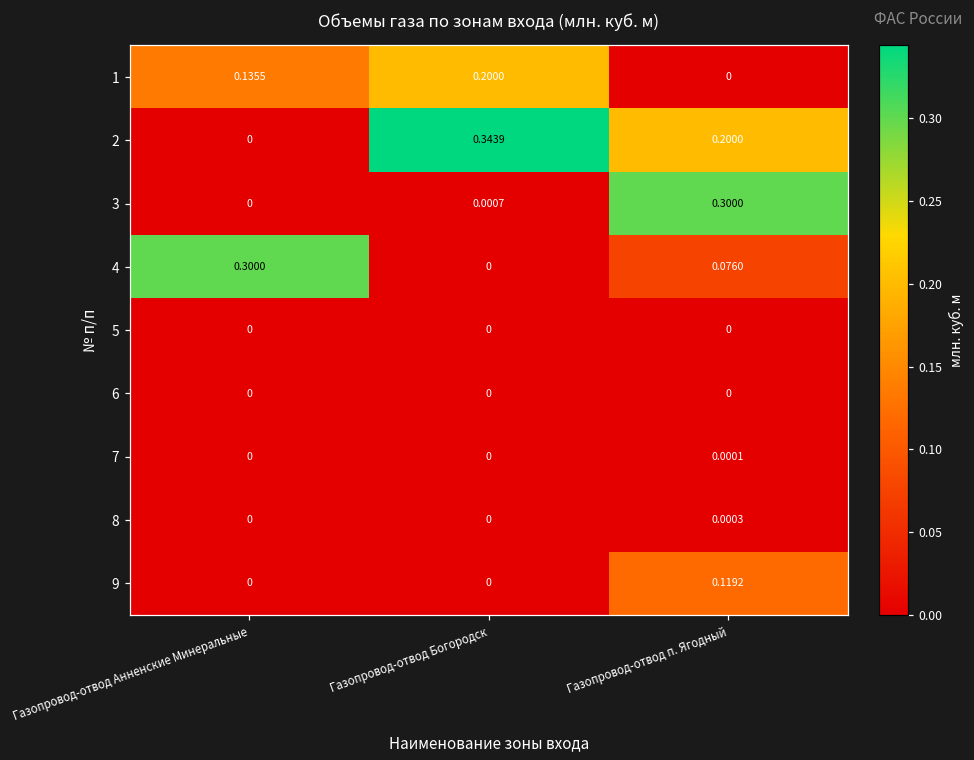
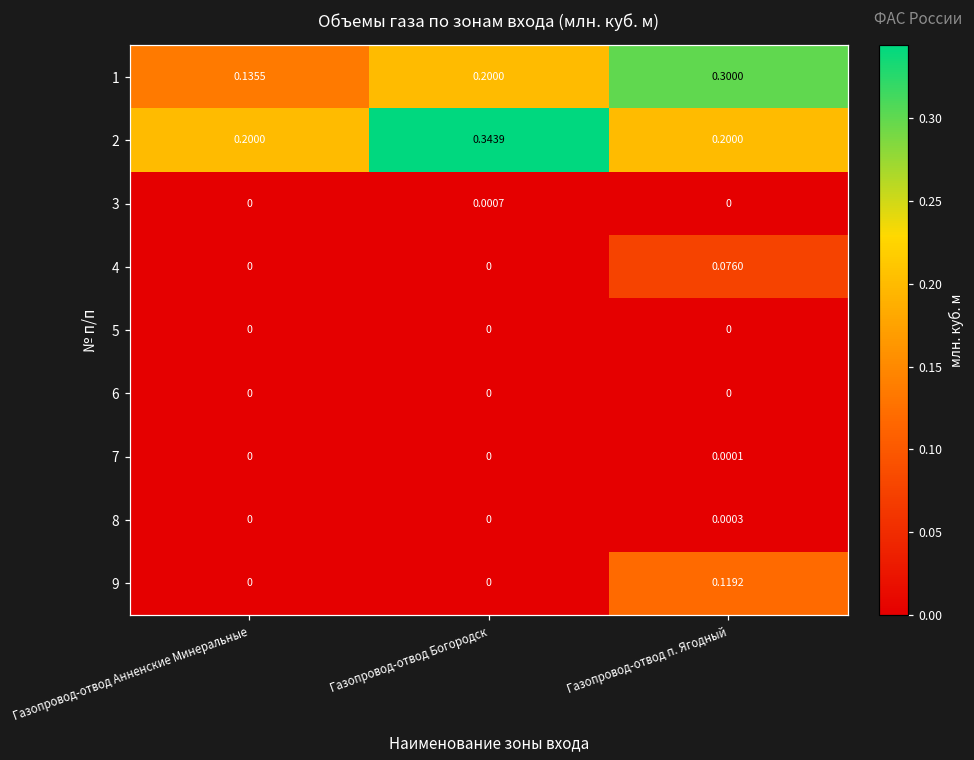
  {
    "1": {
      "Газопровод-отвод Анненские Минеральные": 0.1355,
      "Газопровод-отвод Богородск": 0.2000,
-     "Газопровод-отвод п. Ягодный": 0
+     "Газопровод-отвод п. Ягодный": 0.3000
    },
    "2": {
-     "Газопровод-отвод Анненские Минеральные": 0,
+     "Газопровод-отвод Анненские Минеральные": 0.2000,
      "Газопровод-отвод Богородск": 0.3439,
      "Газопровод-отвод п. Ягодный": 0.2000
    },
    "3": {
      "Газопровод-отвод Анненские Минеральные": 0,
      "Газопровод-отвод Богородск": 0.0007,
-     "Газопровод-отвод п. Ягодный": 0.3000
+     "Газопровод-отвод п. Ягодный": 0
    },
    "4": {
-     "Газопровод-отвод Анненские Минеральные": 0.3000,
+     "Газопровод-отвод Анненские Минеральные": 0,
      "Газопровод-отвод Богородск": 0,
      "Газопровод-отвод п. Ягодный": 0.0760
    },
    "5": {
      "Газопровод-отвод Анненские Минеральные": 0,
      "Газопровод-отвод Богородск": 0,
      "Газопровод-отвод п. Ягодный": 0
    },
    "6": {
      "Газопровод-отвод Анненские Минеральные": 0,
      "Газопровод-отвод Богородск": 0,
      "Газопровод-отвод п. Ягодный": 0
    },
    "7": {
      "Газопровод-отвод Анненские Минеральные": 0,
      "Газопровод-отвод Богородск": 0,
      "Газопровод-отвод п. Ягодный": 0.0001
    },
    "8": {
      "Газопровод-отвод Анненские Минеральные": 0,
      "Газопровод-отвод Богородск": 0,
      "Газопровод-отвод п. Ягодный": 0.0003
    },
    "9": {
      "Газопровод-отвод Анненские Минеральные": 0,
      "Газопровод-отвод Богородск": 0,
      "Газопровод-отвод п. Ягодный": 0.1192
    }
  }
